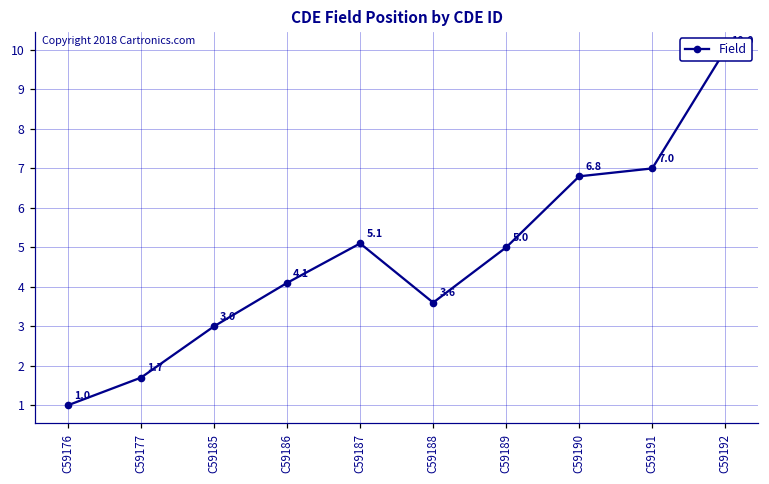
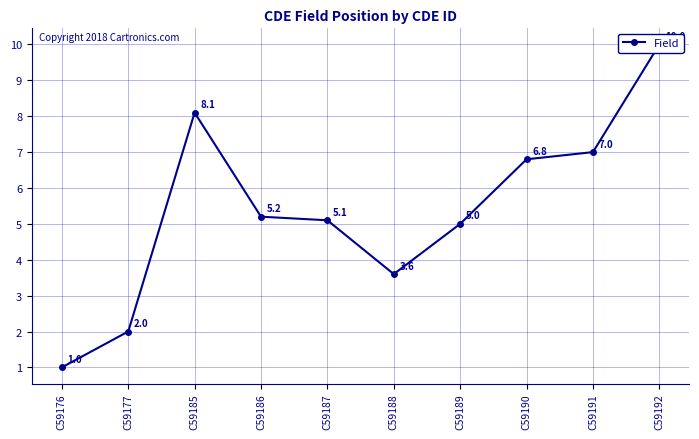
  {
    "C59176": 1.0,
-   "C59177": 1.7,
-   "C59185": 3.0,
-   "C59186": 4.1,
+   "C59177": 2.0,
+   "C59185": 8.1,
+   "C59186": 5.2,
    "C59187": 5.1,
    "C59188": 3.6,
    "C59189": 5.0,
    "C59190": 6.8,
    "C59191": 7.0
  }
